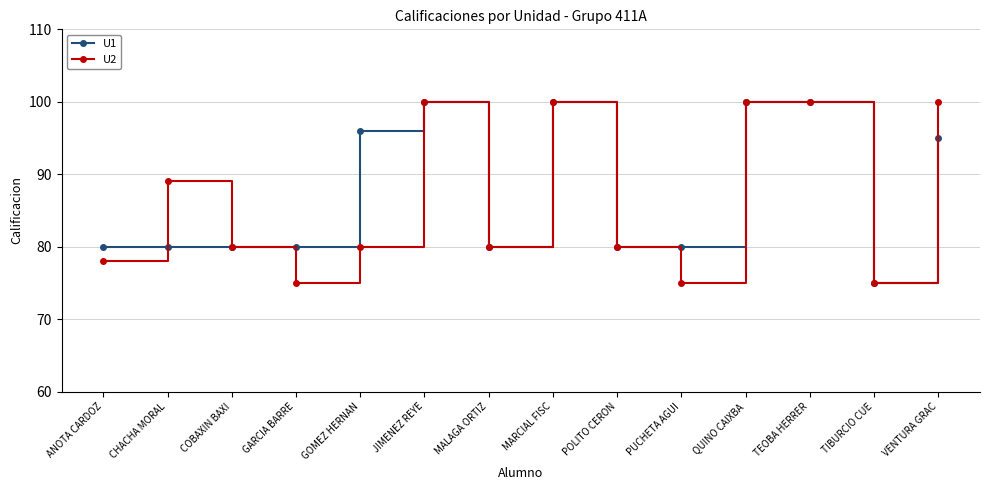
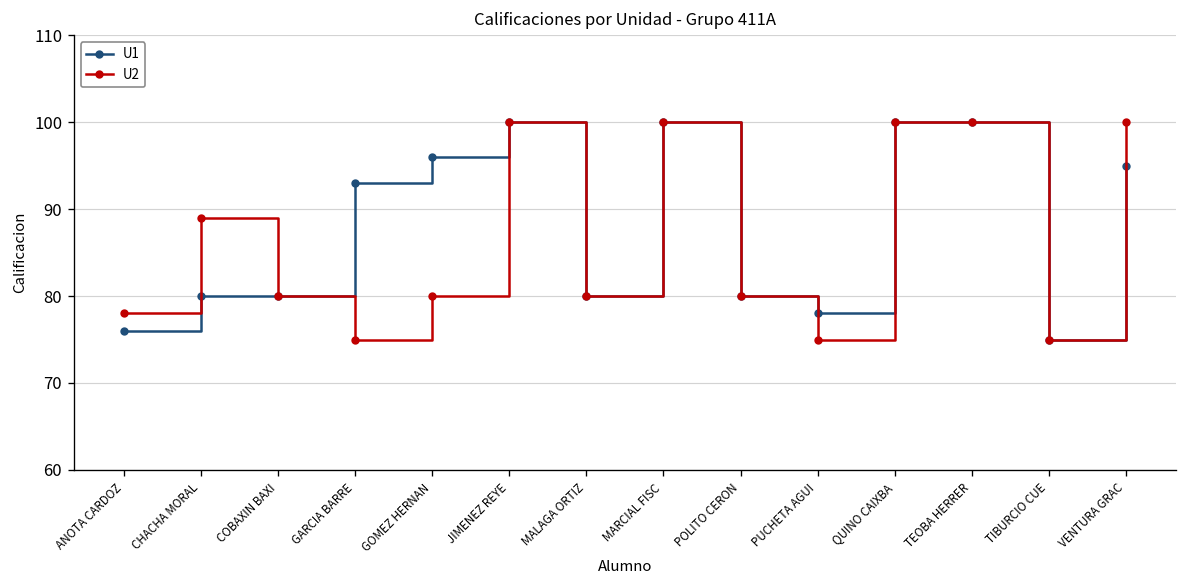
  {
    "U1": {
-     "ANOTA CARDOZ": 80,
+     "ANOTA CARDOZ": 76,
      "CHACHA MORAL": 80,
-     "GARCIA BARRE": 80,
+     "GARCIA BARRE": 93,
      "GOMEZ HERNAN": 96,
-     "PUCHETA AGUI": 80,
+     "PUCHETA AGUI": 78,
      "VENTURA GRAC": 95
    },
    "U2": {
      "ANOTA CARDOZ": 78,
      "CHACHA MORAL": 89,
      "GARCIA BARRE": 75,
      "GOMEZ HERNAN": 80,
      "PUCHETA AGUI": 75,
      "VENTURA GRAC": 100
    }
  }
